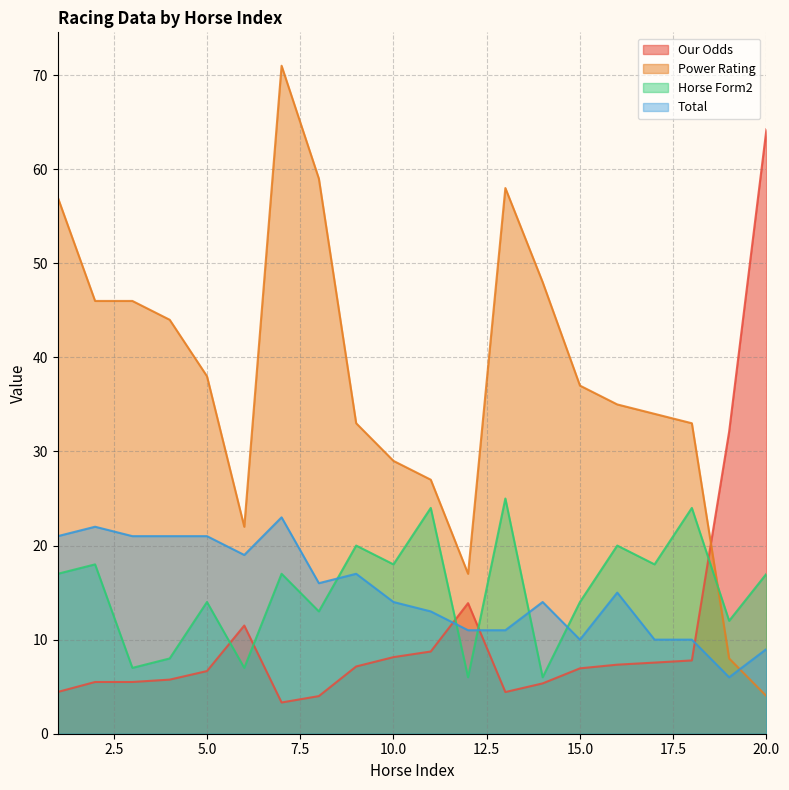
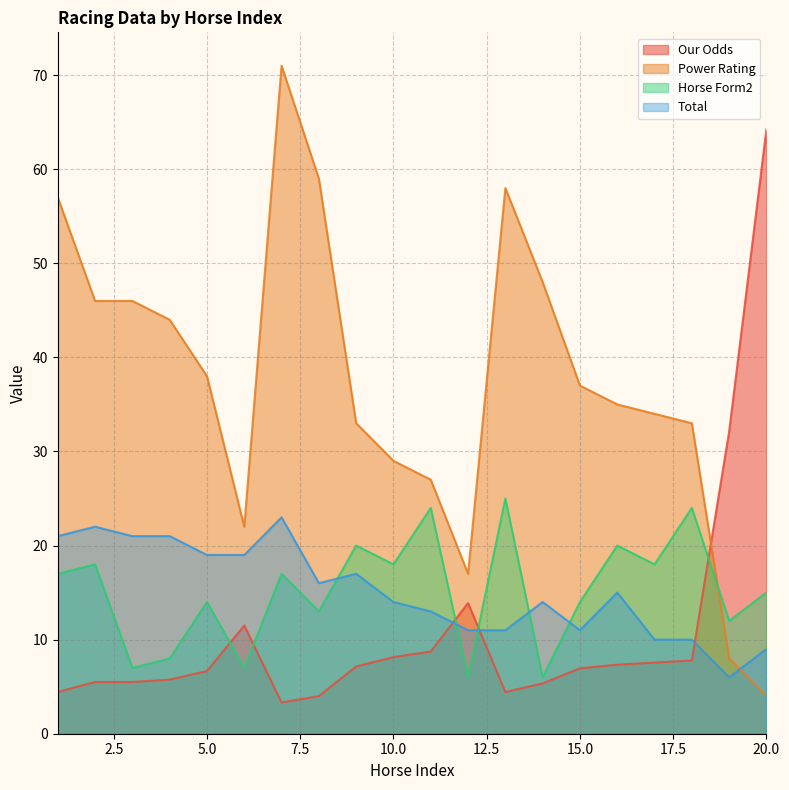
  {
    "Horse Form2": {
      "5.0": 14,
      "10.0": 18,
      "15.0": 14,
-     "20.0": 17
+     "20.0": 15
    },
    "Total": {
-     "5.0": 21,
+     "5.0": 19,
      "10.0": 14,
-     "15.0": 10,
+     "15.0": 11,
      "20.0": 9
    }
  }
